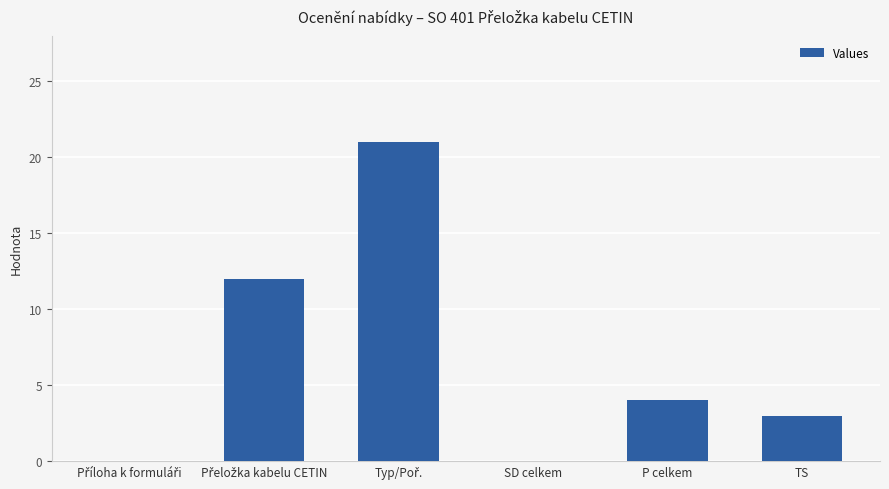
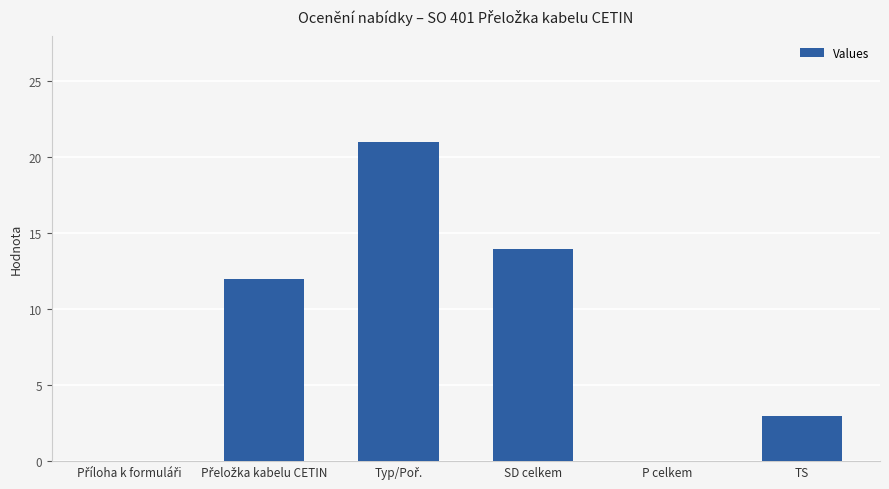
  {
    "Příloha k formuláři": 0,
    "Přeložka kabelu CETIN": 12,
    "Typ/Poř.": 21,
-   "SD celkem": 0,
-   "P celkem": 4,
+   "SD celkem": 14,
+   "P celkem": 0,
    "TS": 3
  }
